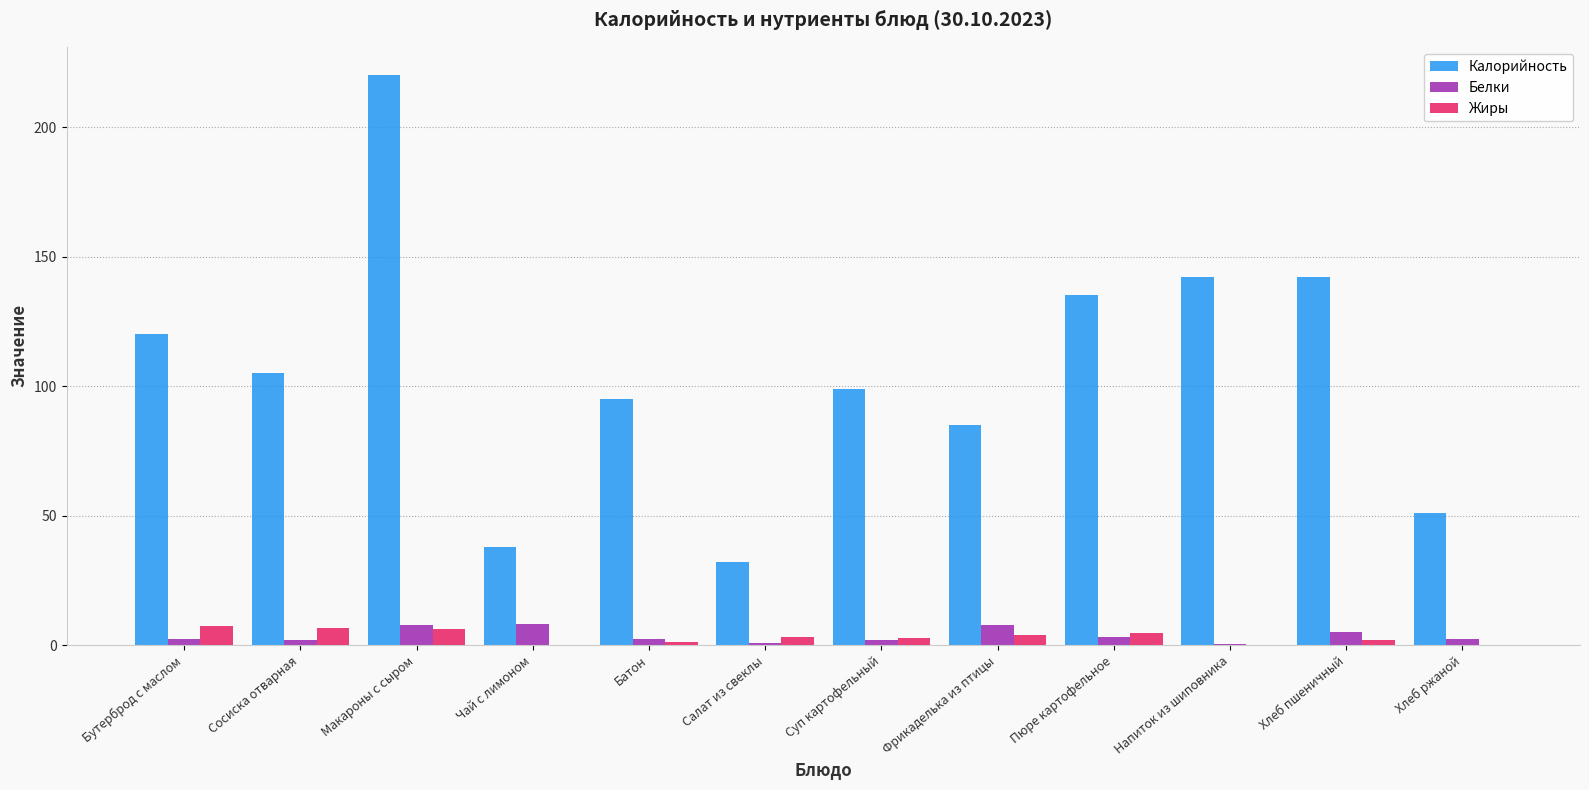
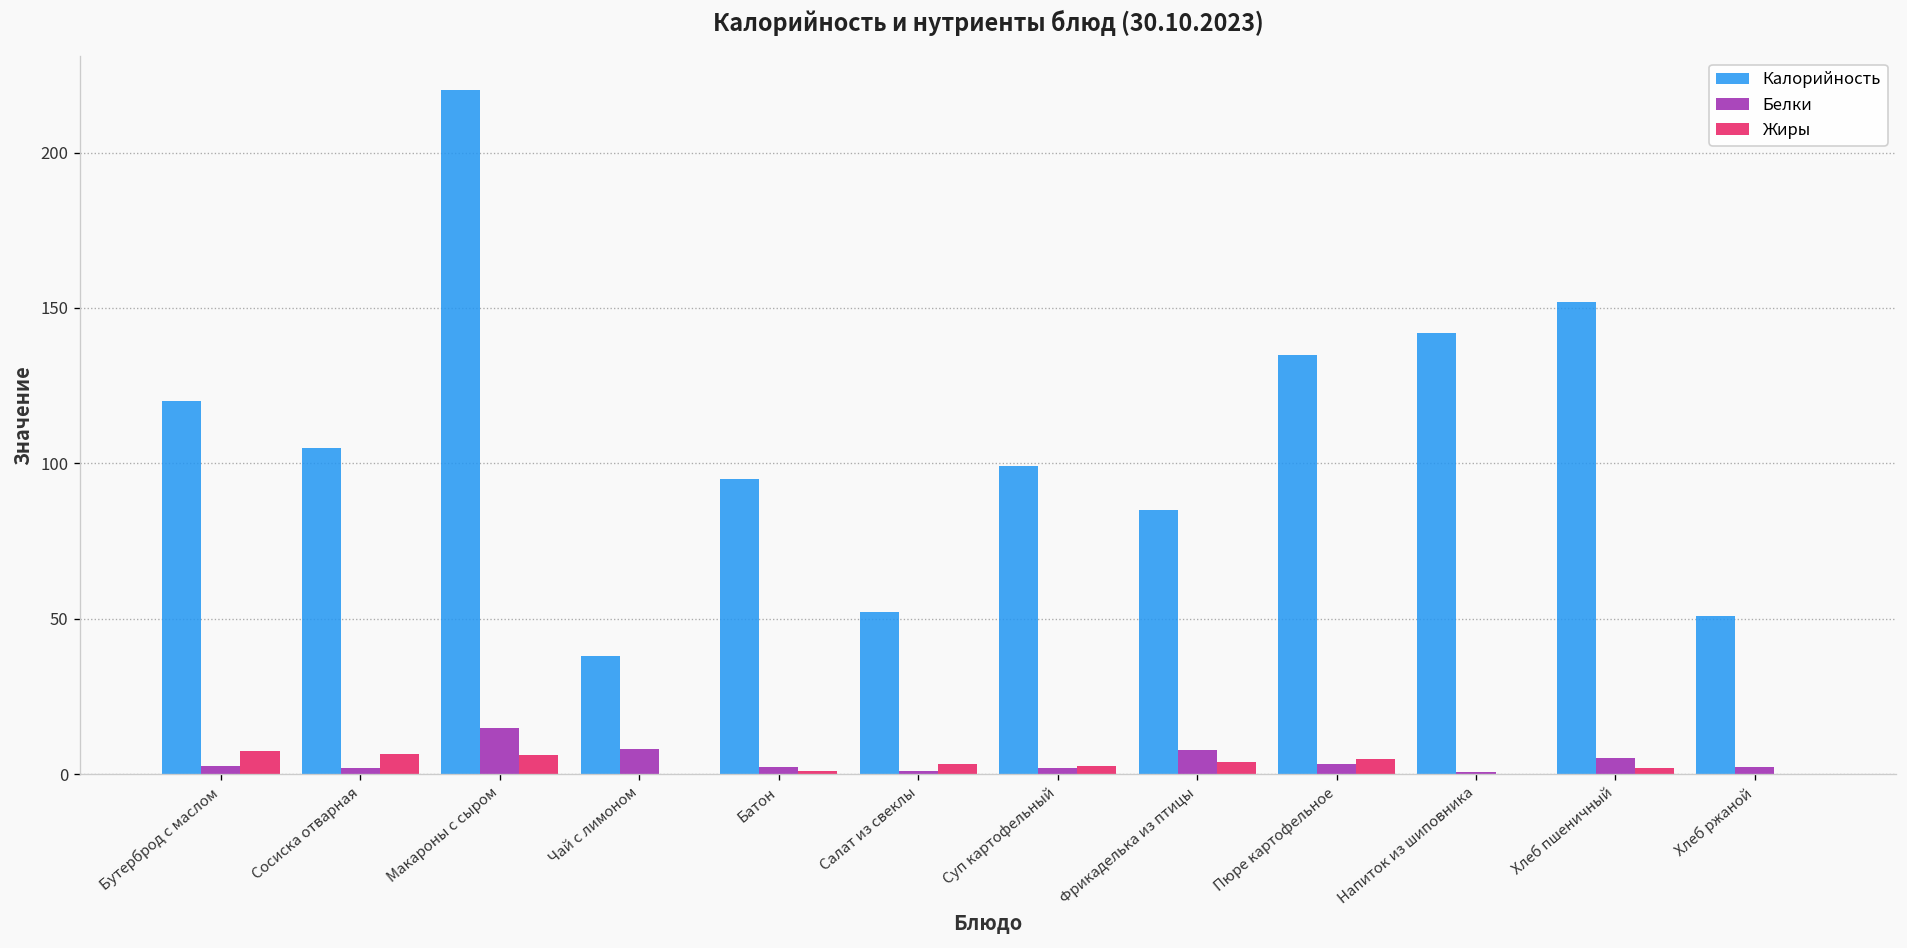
  {
    "Калорийность": {
      "Бутерброд с маслом": 120,
      "Сосиска отварная": 105,
      "Макароны с сыром": 220,
      "Чай с лимоном": 38,
      "Батон": 95,
-     "Салат из свеклы": 32,
+     "Салат из свеклы": 52,
      "Суп картофельный": 99,
      "Фрикаделька из птицы": 85,
      "Пюре картофельное": 135,
      "Напиток из шиповника": 142,
-     "Хлеб пшеничный": 142,
+     "Хлеб пшеничный": 152,
      "Хлеб ржаной": 51
    },
    "Белки": {
      "Бутерброд с маслом": 2,
      "Сосиска отварная": 2,
-     "Макароны с сыром": 8,
+     "Макароны с сыром": 15,
      "Чай с лимоном": 8,
      "Батон": 2,
      "Суп картофельный": 2,
      "Фрикаделька из птицы": 8,
      "Пюре картофельное": 3,
      "Хлеб пшеничный": 5,
      "Хлеб ржаной": 2
    },
    "Жиры": {
      "Бутерброд с маслом": 7,
      "Сосиска отварная": 6,
      "Макароны с сыром": 6,
      "Батон": 1,
      "Салат из свеклы": 3,
      "Суп картофельный": 3,
      "Фрикаделька из птицы": 4,
      "Пюре картофельное": 5,
      "Напиток из шиповника": 0,
      "Хлеб пшеничный": 2,
      "Хлеб ржаной": 0
    }
  }
